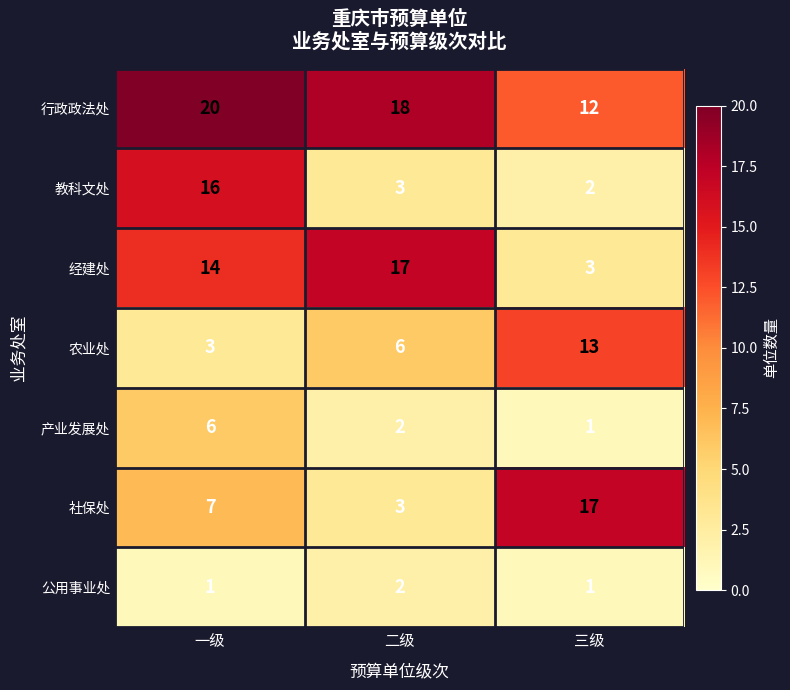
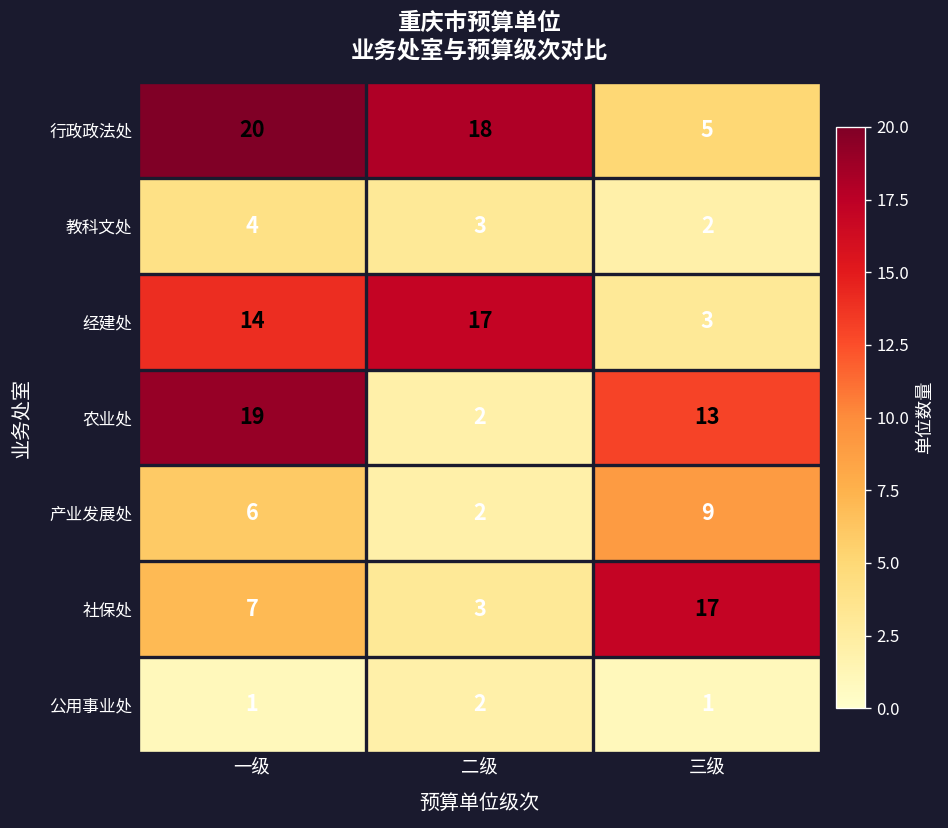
  {
    "行政政法处": {
-     "三级": 12
+     "三级": 5
    },
    "教科文处": {
-     "一级": 16
+     "一级": 4
    },
    "农业处": {
-     "一级": 3,
-     "二级": 6
+     "一级": 19,
+     "二级": 2
    },
    "产业发展处": {
-     "三级": 1
+     "三级": 9
    }
  }
